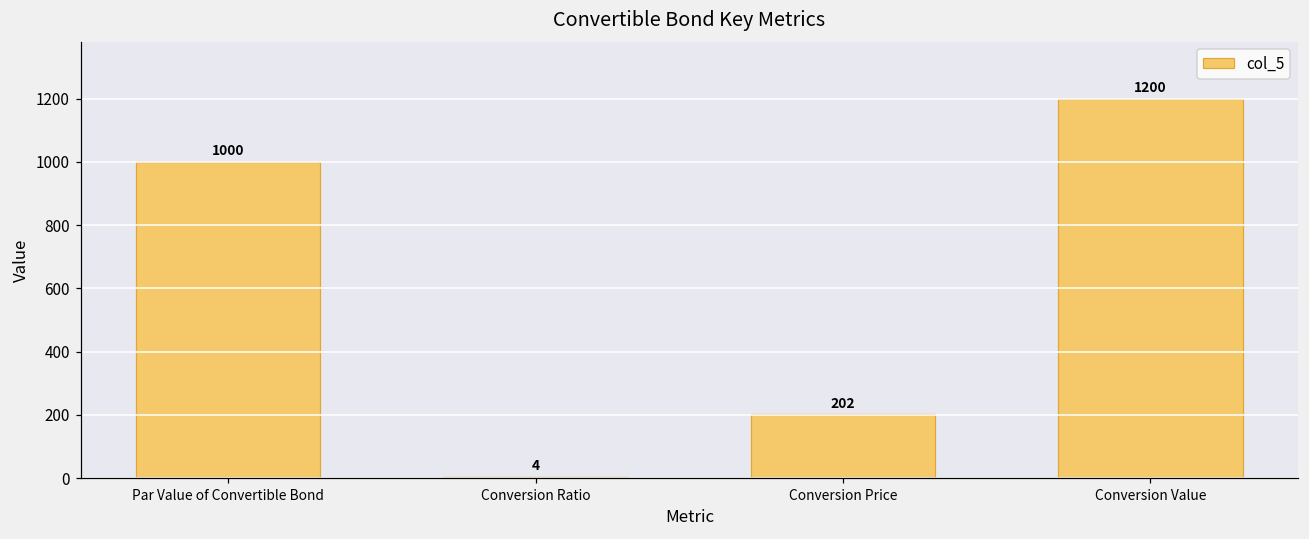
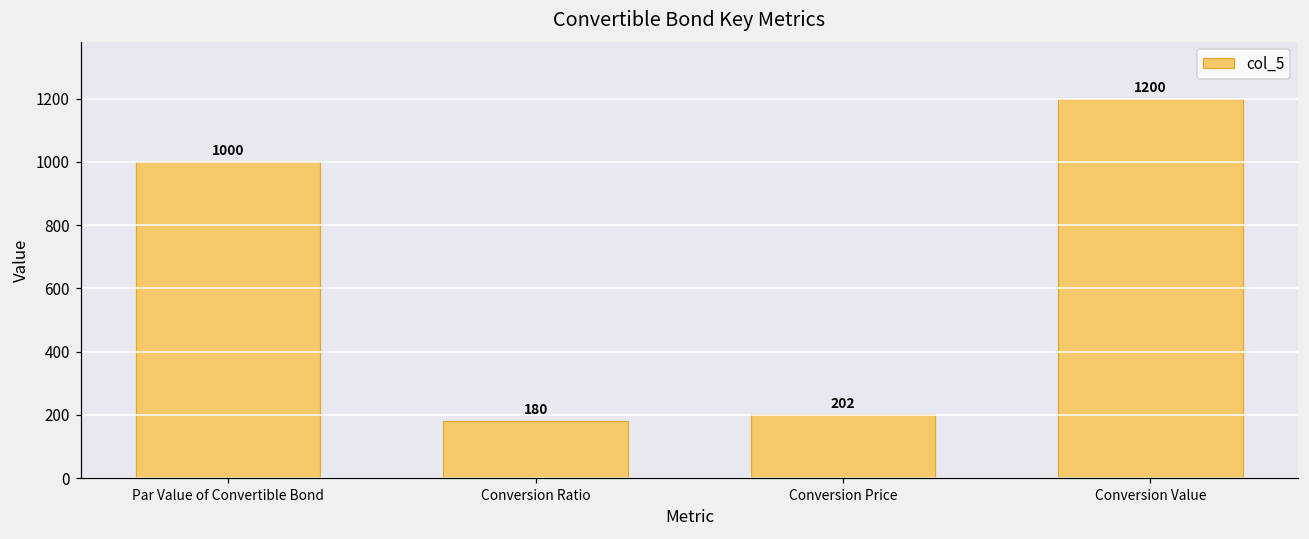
  {
    "Par Value of Convertible Bond": 1000,
-   "Conversion Ratio": 4,
+   "Conversion Ratio": 180,
    "Conversion Price": 202,
    "Conversion Value": 1200
  }
